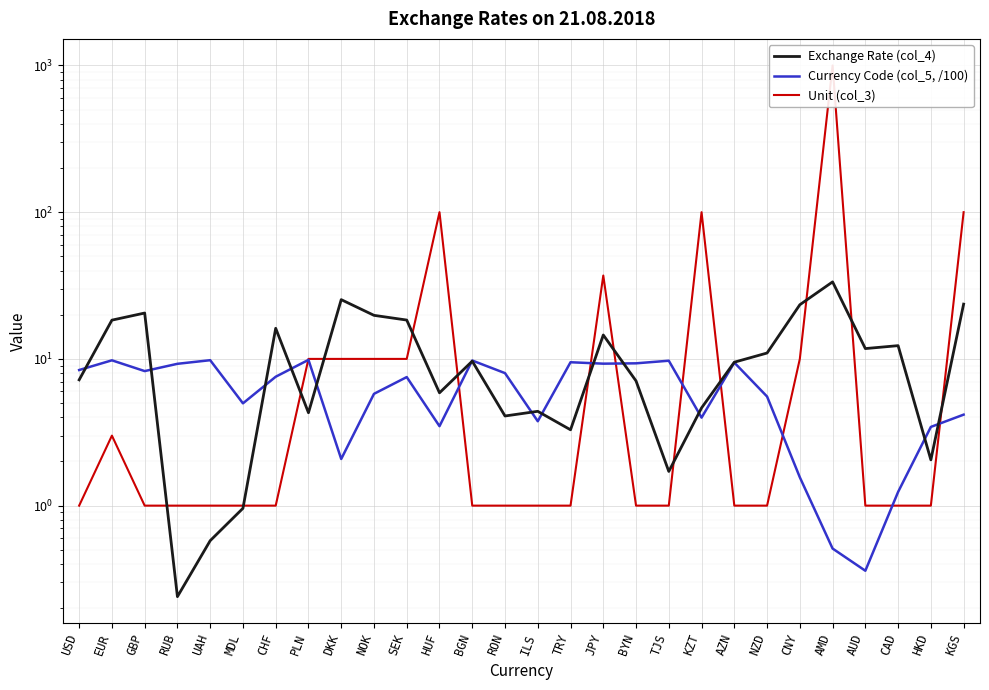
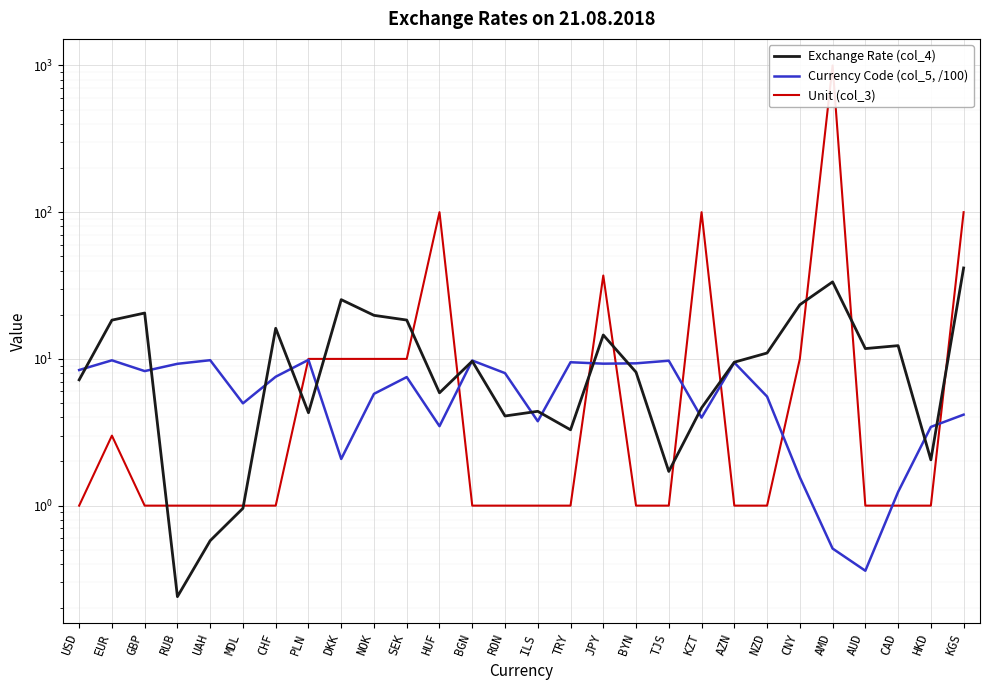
  {
    "Exchange Rate (col_4)": {
      "USD": 7,
      "EUR": 18,
      "GBP": 21,
      "RUB": 0.24,
      "UAH": 0.58,
      "MDL": 1.0,
      "CHF": 16,
      "PLN": 4.3,
      "DKK": 25,
      "NOK": 20,
      "SEK": 18,
      "HUF": 6,
      "RON": 4,
      "ILS": 4.4,
      "TRY": 3.3,
      "JPY": 15,
-     "BYN": 7,
+     "BYN": 8,
      "TJS": 1.7,
      "KZT": 4.6,
      "NZD": 11,
      "CNY": 23,
      "AMD": 33,
      "AUD": 12,
      "CAD": 12,
      "HKD": 2,
-     "KGS": 24
+     "KGS": 42
    },
    "Currency Code (col_5, /100)": {
      "USD": 8,
      "EUR": 10,
      "GBP": 8,
      "RUB": 9,
      "UAH": 10,
      "MDL": 5,
      "CHF": 8,
      "DKK": 2,
      "NOK": 6,
      "SEK": 8,
      "HUF": 3.5,
      "RON": 8,
      "ILS": 3.8,
      "TRY": 9,
      "JPY": 9,
      "BYN": 9,
      "TJS": 10,
      "KZT": 4,
      "NZD": 5.5,
      "CNY": 1.6,
      "AMD": 0.51,
      "AUD": 0.36,
      "CAD": 1.2,
      "HKD": 3.4,
      "KGS": 4.2
    },
    "Unit (col_3)": {
      "USD": 1,
      "EUR": 3,
      "GBP": 1,
      "RUB": 1,
      "UAH": 1,
      "MDL": 1,
      "CHF": 1,
      "DKK": 10,
      "NOK": 10,
      "SEK": 10,
      "HUF": 100,
      "BGN": 1,
      "RON": 1,
      "ILS": 1,
      "TRY": 1,
      "JPY": 37,
      "BYN": 1,
      "TJS": 1,
      "KZT": 100,
      "AZN": 1,
      "NZD": 1,
      "CNY": 10,
      "AUD": 1,
      "CAD": 1,
      "HKD": 1,
      "KGS": 100
    }
  }
